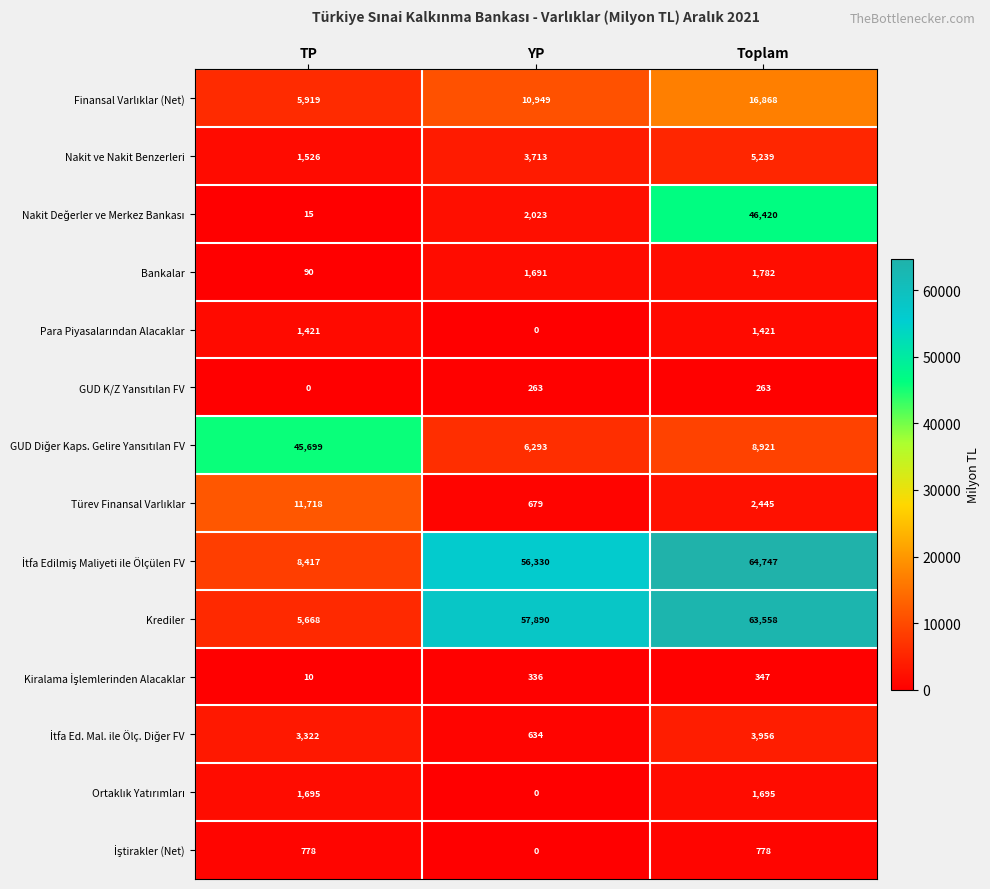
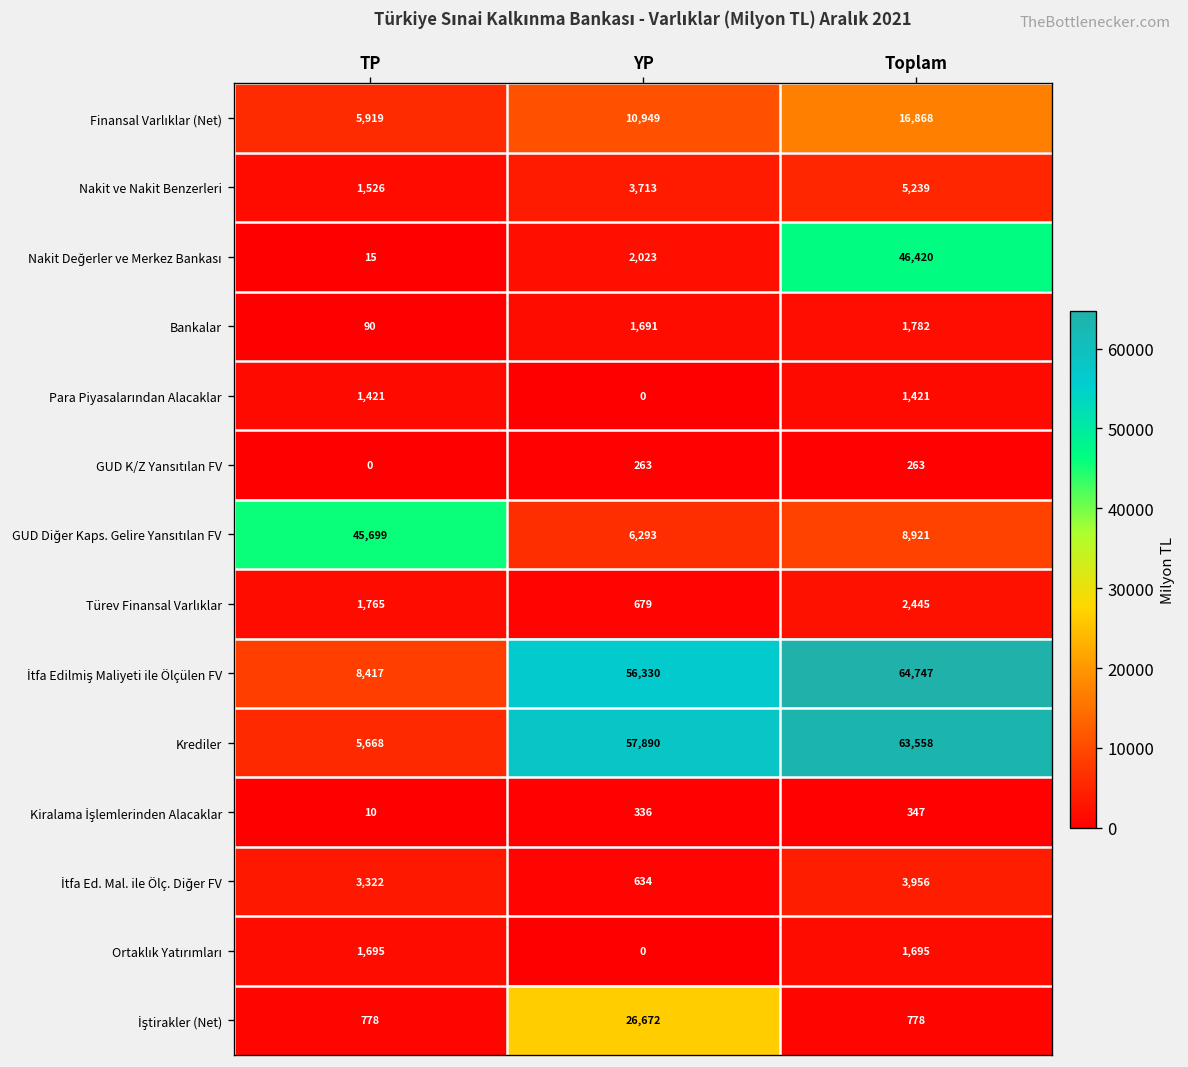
  {
    "Finansal Varlıklar (Net)": {
      "TP": "5,919",
      "YP": "10,949",
      "Toplam": "16,868"
    },
    "Nakit ve Nakit Benzerleri": {
      "TP": "1,526",
      "YP": "3,713",
      "Toplam": "5,239"
    },
    "Nakit Değerler ve Merkez Bankası": {
      "TP": "15",
      "YP": "2,023",
      "Toplam": "46,420"
    },
    "Bankalar": {
      "TP": "90",
      "YP": "1,691",
      "Toplam": "1,782"
    },
    "Para Piyasalarından Alacaklar": {
      "TP": "1,421",
      "YP": "0",
      "Toplam": "1,421"
    },
    "GUD K/Z Yansıtılan FV": {
      "TP": "0",
      "YP": "263",
      "Toplam": "263"
    },
    "GUD Diğer Kaps. Gelire Yansıtılan FV": {
      "TP": "45,699",
      "YP": "6,293",
      "Toplam": "8,921"
    },
    "Türev Finansal Varlıklar": {
-     "TP": "11,718",
+     "TP": "1,765",
      "YP": "679",
      "Toplam": "2,445"
    },
    "İtfa Edilmiş Maliyeti ile Ölçülen FV": {
      "TP": "8,417",
      "YP": "56,330",
      "Toplam": "64,747"
    },
    "Krediler": {
      "TP": "5,668",
      "YP": "57,890",
      "Toplam": "63,558"
    },
    "Kiralama İşlemlerinden Alacaklar": {
      "TP": "10",
      "YP": "336",
      "Toplam": "347"
    },
    "İtfa Ed. Mal. ile Ölç. Diğer FV": {
      "TP": "3,322",
      "YP": "634",
      "Toplam": "3,956"
    },
    "Ortaklık Yatırımları": {
      "TP": "1,695",
      "YP": "0",
      "Toplam": "1,695"
    },
    "İştirakler (Net)": {
      "TP": "778",
-     "YP": "0",
+     "YP": "26,672",
      "Toplam": "778"
    }
  }
